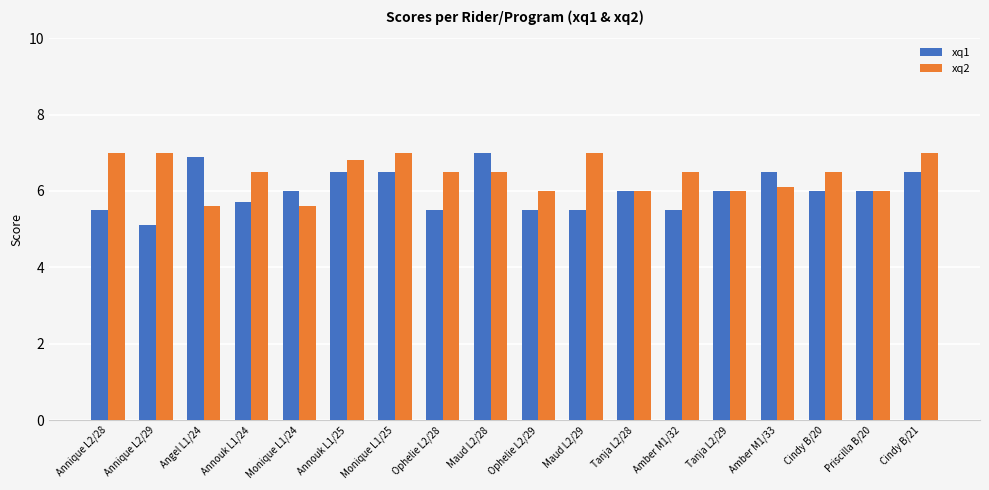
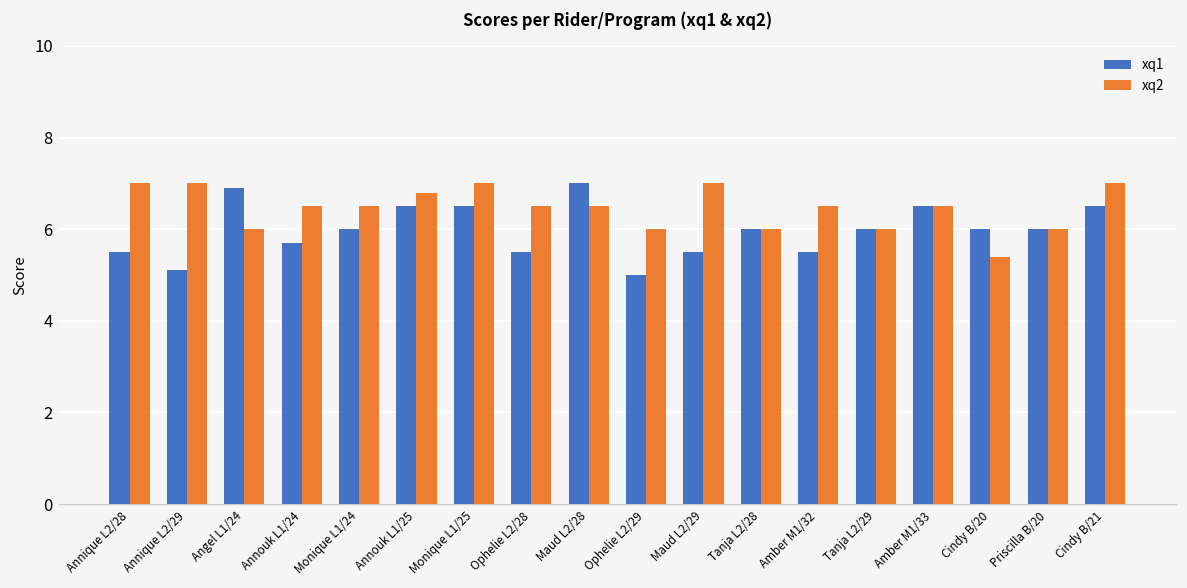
  {
    "xq1": {
      "Annique L2/28": 5.5,
      "Annique L2/29": 5.1,
      "Angel L1/24": 6.9,
      "Annouk L1/24": 5.7,
      "Monique L1/24": 6.0,
      "Annouk L1/25": 6.5,
      "Monique L1/25": 6.5,
      "Ophelie L2/28": 5.5,
      "Maud L2/28": 7.0,
-     "Ophelie L2/29": 5.5,
+     "Ophelie L2/29": 5.0,
      "Maud L2/29": 5.5,
      "Tanja L2/28": 6.0,
      "Amber M1/32": 5.5,
      "Tanja L2/29": 6.0,
      "Amber M1/33": 6.5,
      "Cindy B/20": 6.0,
      "Priscilla B/20": 6.0,
      "Cindy B/21": 6.5
    },
    "xq2": {
      "Annique L2/28": 7.0,
      "Annique L2/29": 7.0,
-     "Angel L1/24": 5.6,
+     "Angel L1/24": 6.0,
      "Annouk L1/24": 6.5,
-     "Monique L1/24": 5.6,
+     "Monique L1/24": 6.5,
      "Annouk L1/25": 6.8,
      "Monique L1/25": 7.0,
      "Ophelie L2/28": 6.5,
      "Maud L2/28": 6.5,
      "Ophelie L2/29": 6.0,
      "Maud L2/29": 7.0,
      "Tanja L2/28": 6.0,
      "Amber M1/32": 6.5,
      "Tanja L2/29": 6.0,
-     "Amber M1/33": 6.1,
-     "Cindy B/20": 6.5,
+     "Amber M1/33": 6.5,
+     "Cindy B/20": 5.4,
      "Priscilla B/20": 6.0,
      "Cindy B/21": 7.0
    }
  }
